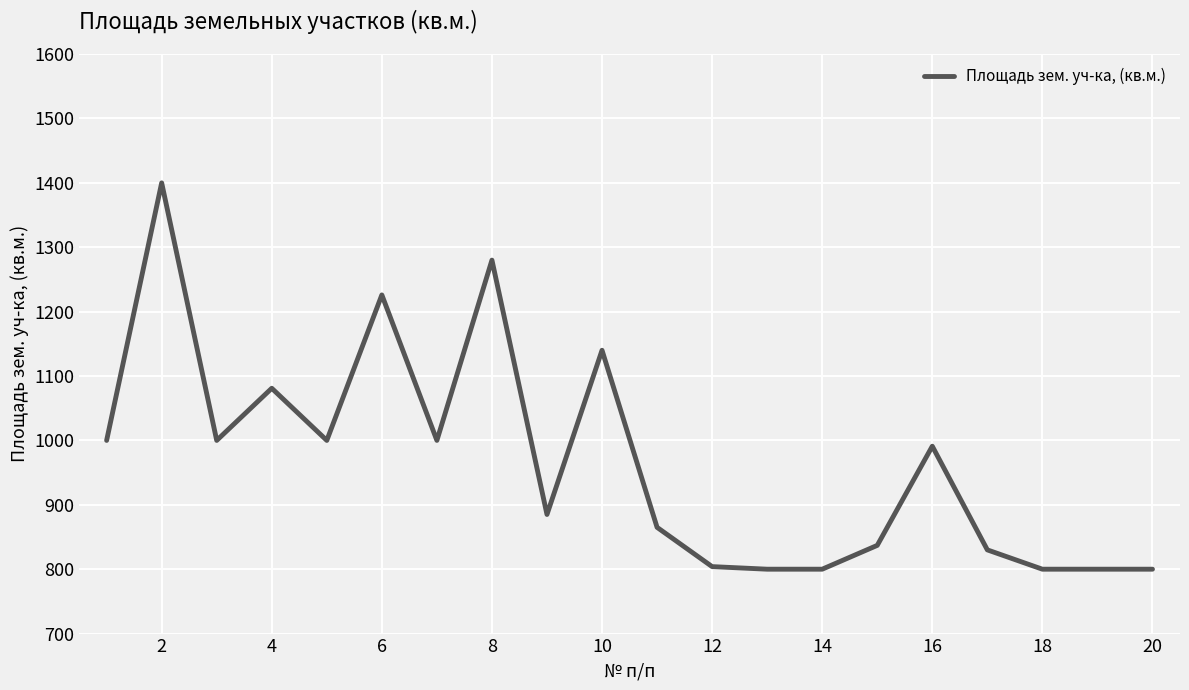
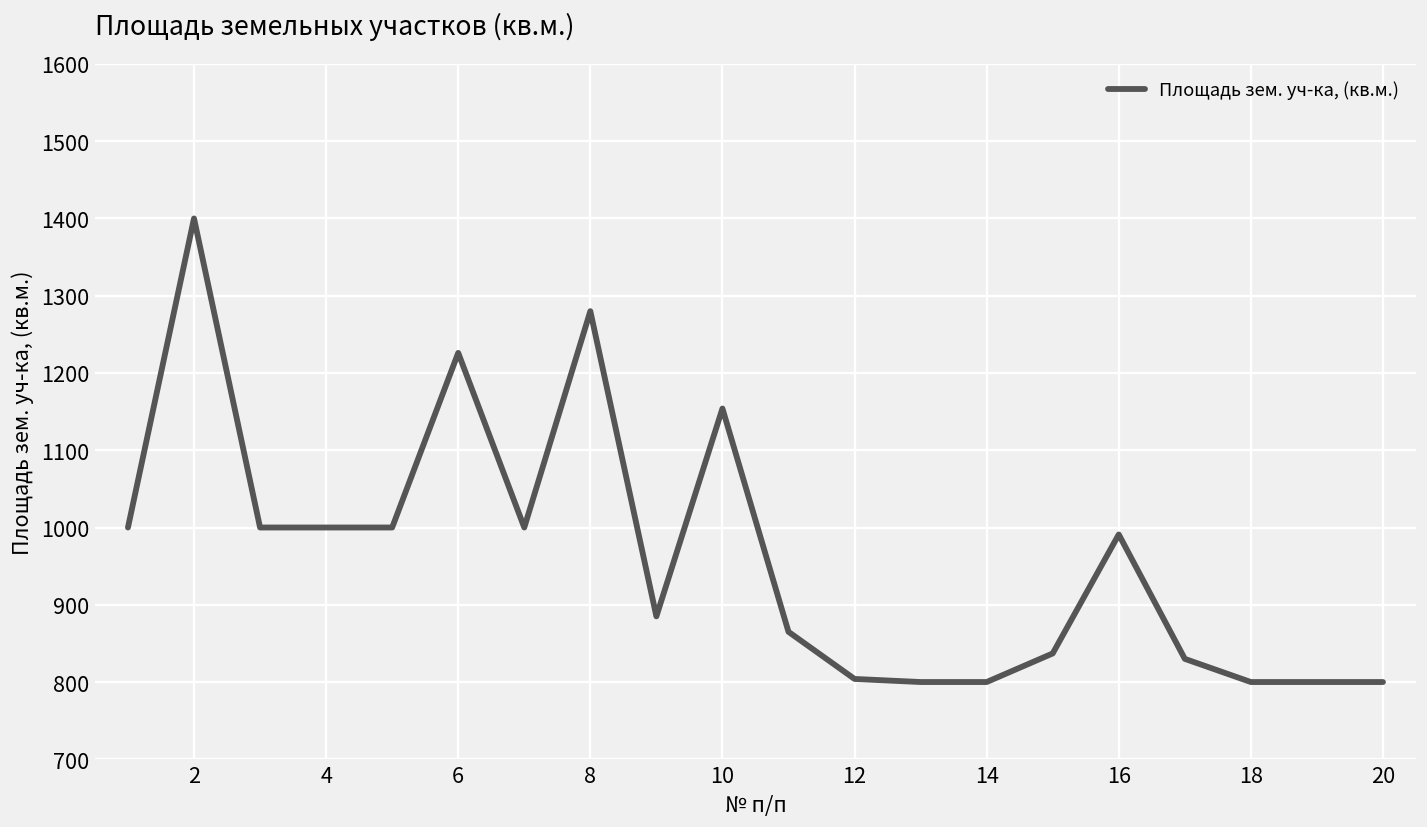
  {
    "2": 1400,
-   "4": 1080,
+   "4": 1000,
    "6": 1230,
    "8": 1280,
-   "10": 1140,
+   "10": 1150,
    "12": 800,
    "14": 800,
    "16": 990,
    "18": 800,
    "20": 800
  }
